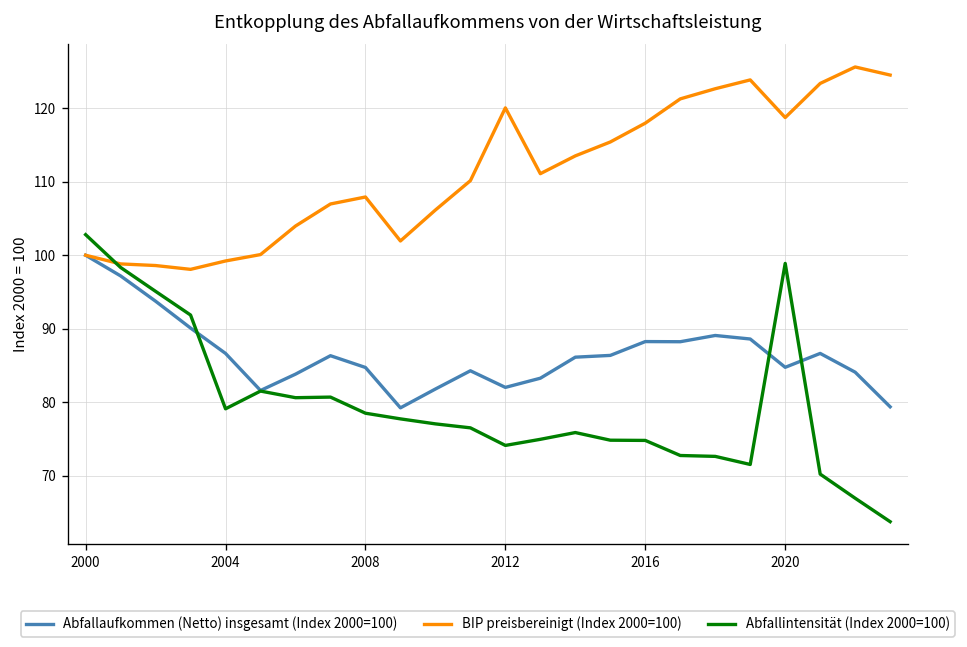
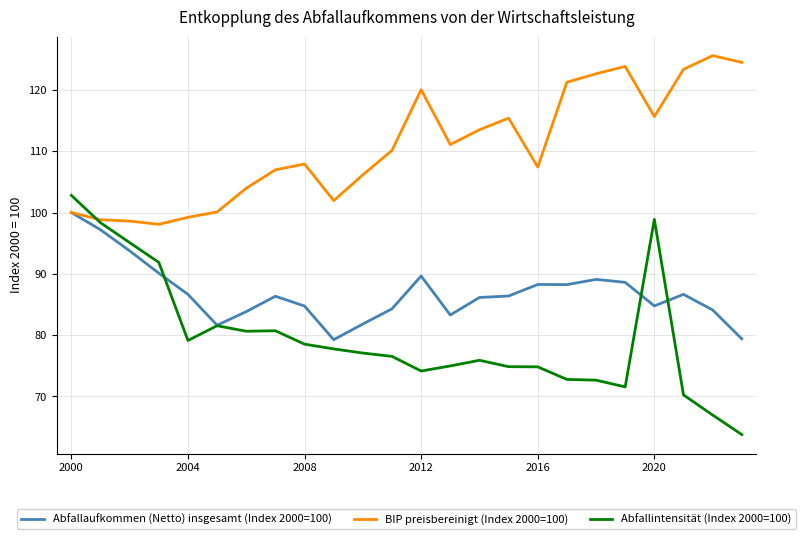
  {
    "Abfallaufkommen (Netto) insgesamt (Index 2000=100)": {
      "2004": 87,
      "2008": 85,
-     "2012": 82,
+     "2012": 90,
      "2016": 88,
      "2020": 85
    },
    "BIP preisbereinigt (Index 2000=100)": {
      "2004": 99,
      "2008": 108,
      "2012": 120,
-     "2016": 118,
-     "2020": 119
+     "2016": 107,
+     "2020": 116
    },
    "Abfallintensität (Index 2000=100)": {
      "2000": 103,
      "2004": 79,
      "2008": 79,
      "2012": 74,
      "2016": 75,
      "2020": 99
    }
  }
